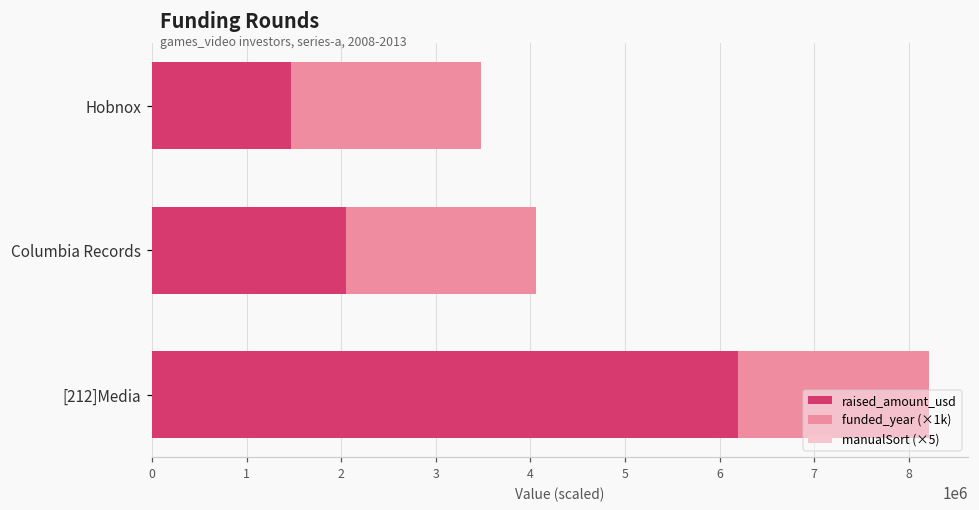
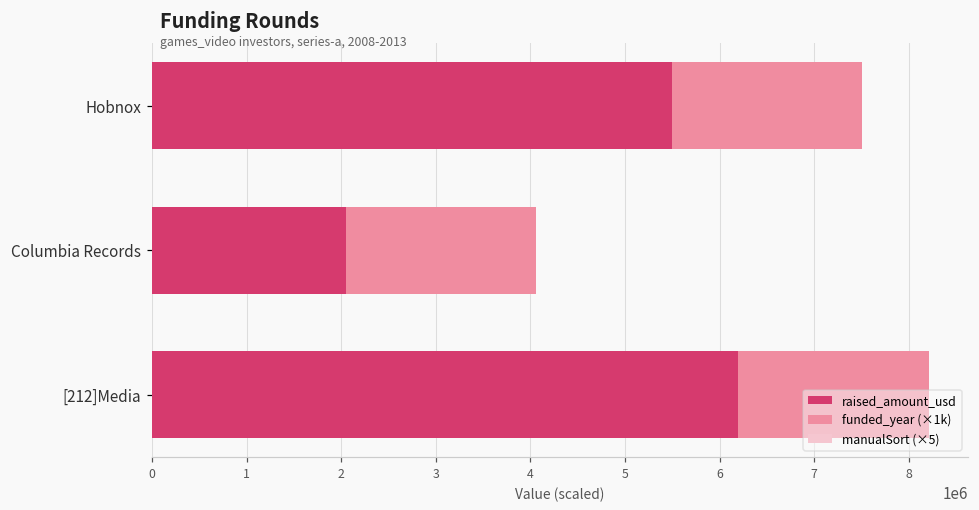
  {
    "raised_amount_usd": {
-     "Hobnox": 1500000,
+     "Hobnox": 5500000,
      "Columbia Records": 2000000,
      "[212]Media": 6200000
    },
    "funded_year (×1k)": {
      "Hobnox": 2000000,
      "Columbia Records": 2000000
    }
  }
